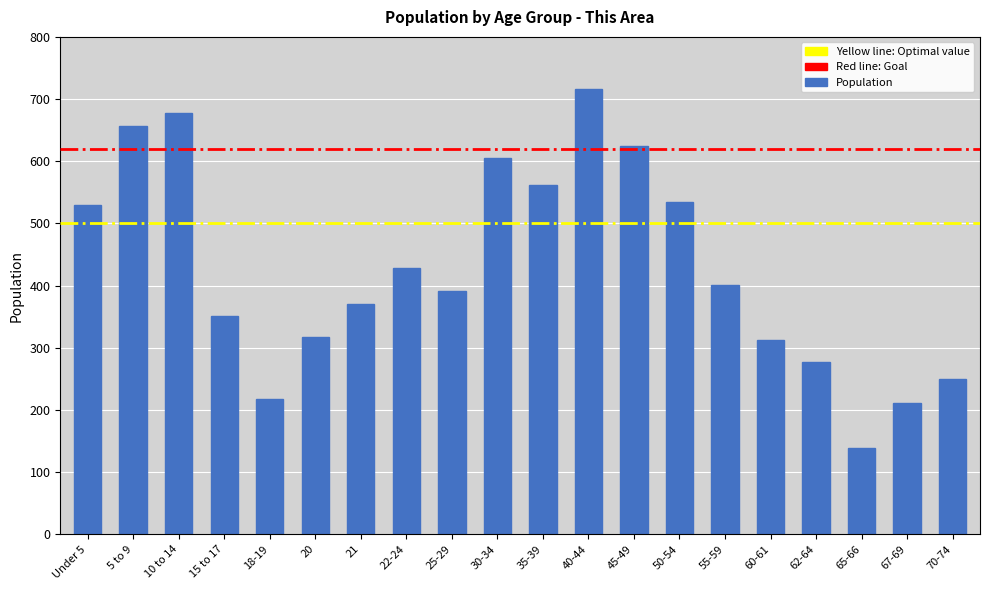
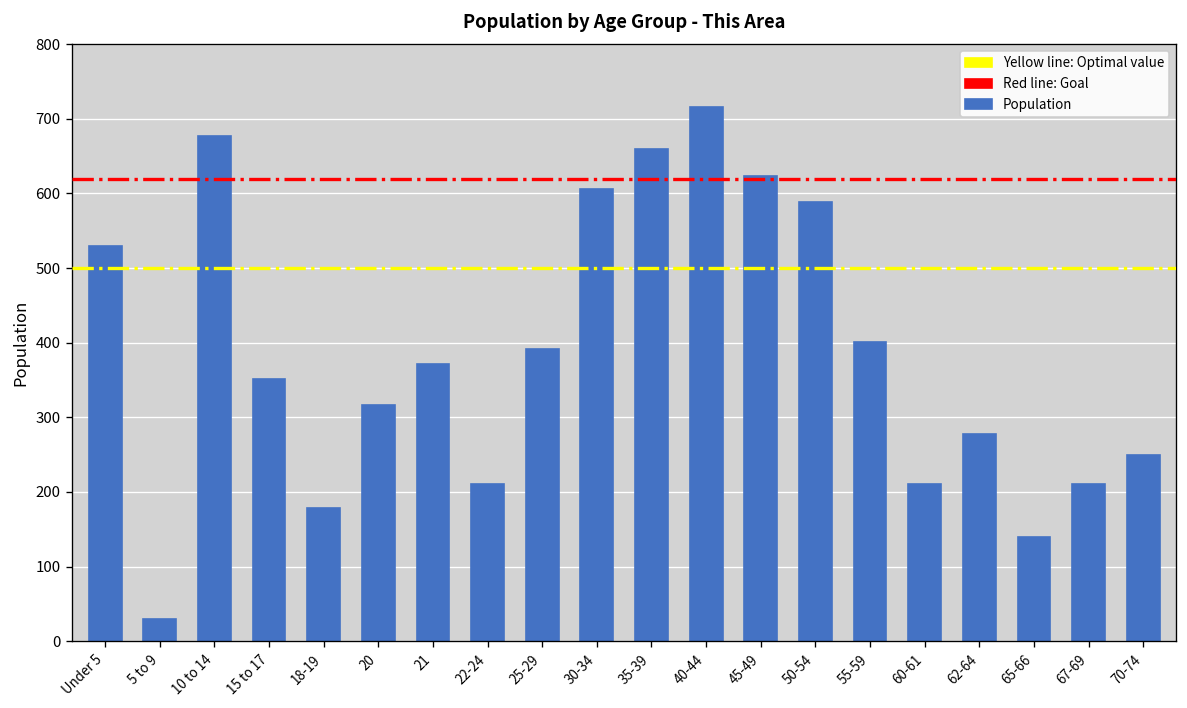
  {
    "Under 5": 530,
-   "5 to 9": 660,
+   "5 to 9": 30,
    "10 to 14": 680,
    "15 to 17": 350,
-   "18-19": 220,
+   "18-19": 180,
    "20": 320,
    "21": 370,
-   "22-24": 430,
+   "22-24": 210,
    "25-29": 390,
    "30-34": 610,
-   "35-39": 560,
+   "35-39": 660,
    "40-44": 720,
    "45-49": 620,
-   "50-54": 540,
+   "50-54": 590,
    "55-59": 400,
-   "60-61": 310,
+   "60-61": 210,
    "62-64": 280,
    "65-66": 140,
    "67-69": 210,
    "70-74": 250
  }
